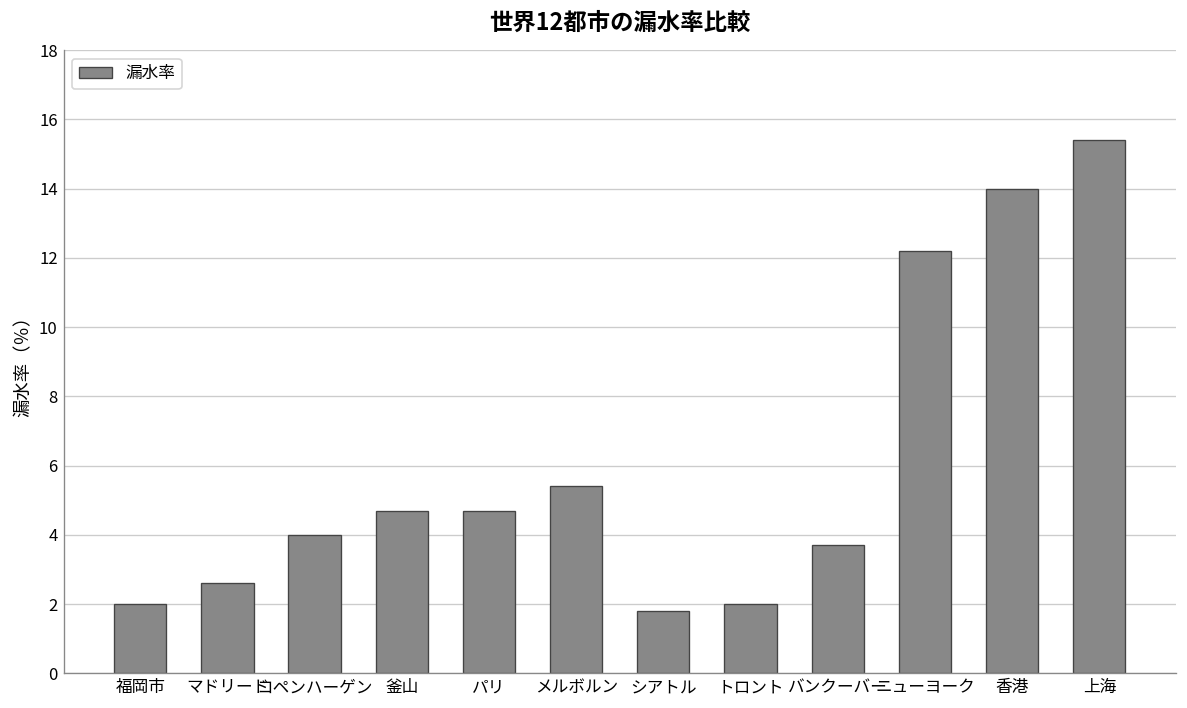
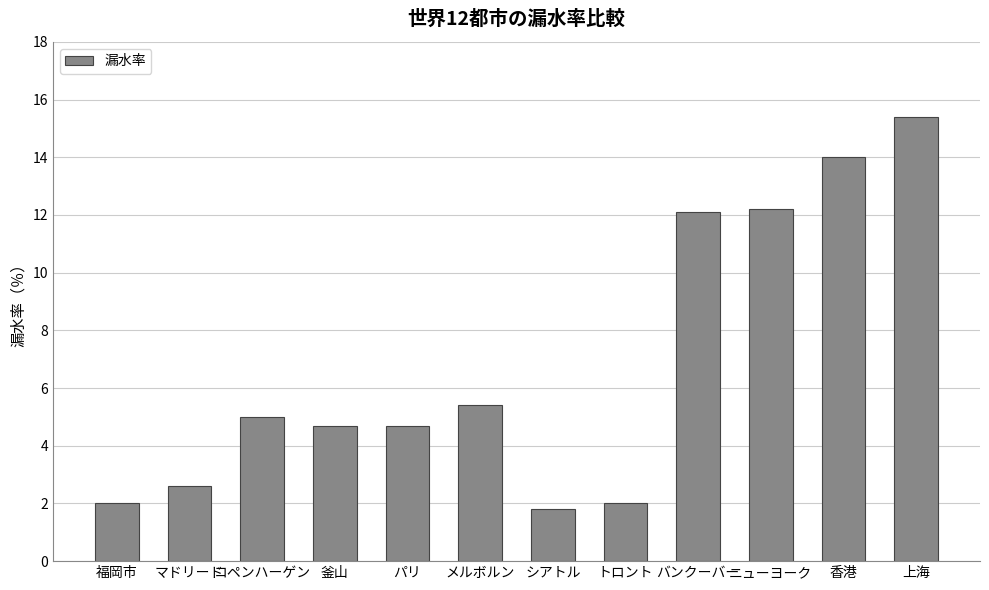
  {
    "福岡市": 2.0,
-   "コペンハーゲン": 4,
+   "コペンハーゲン": 5,
    "釜山": 4.7,
    "パリ": 4.7,
    "メルボルン": 5.4,
    "シアトル": 1.8,
    "トロント": 2.0,
-   "バンクーバー": 3.7,
+   "バンクーバー": 12.1,
    "ニューヨーク": 12.2,
    "香港": 14.0,
    "上海": 15.4
  }
